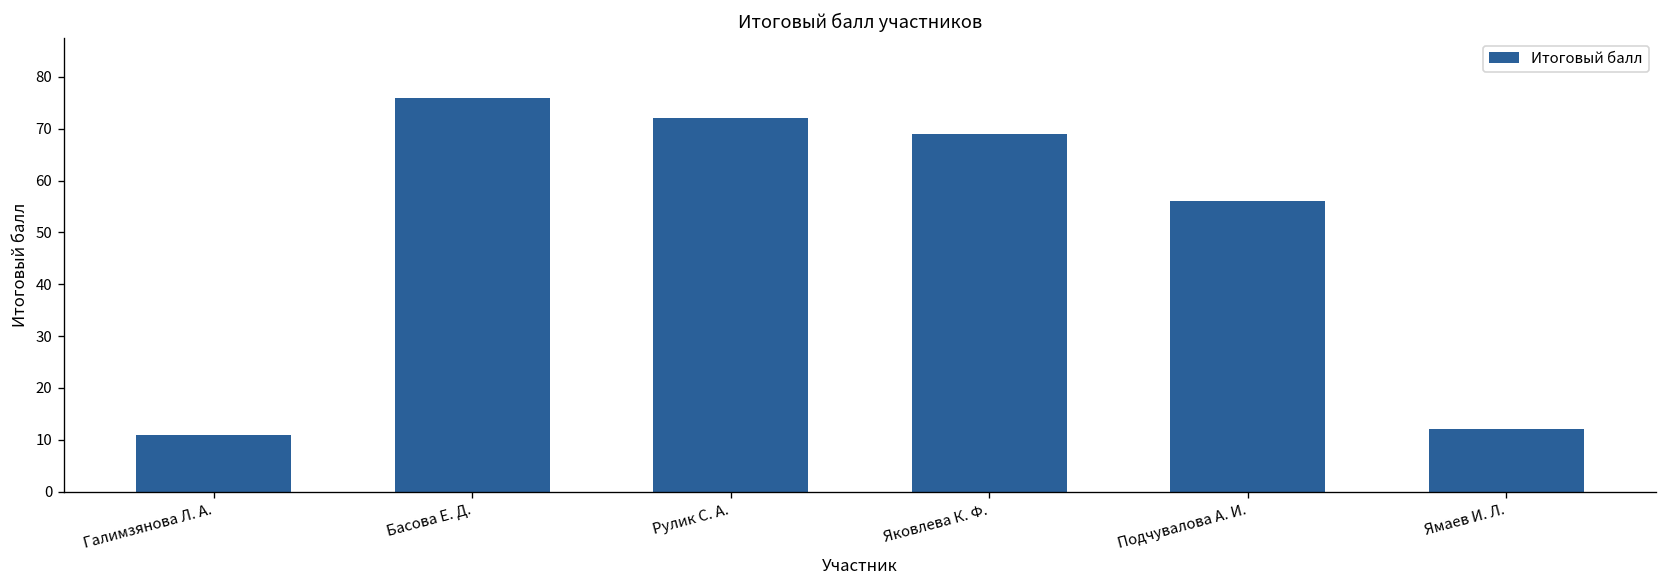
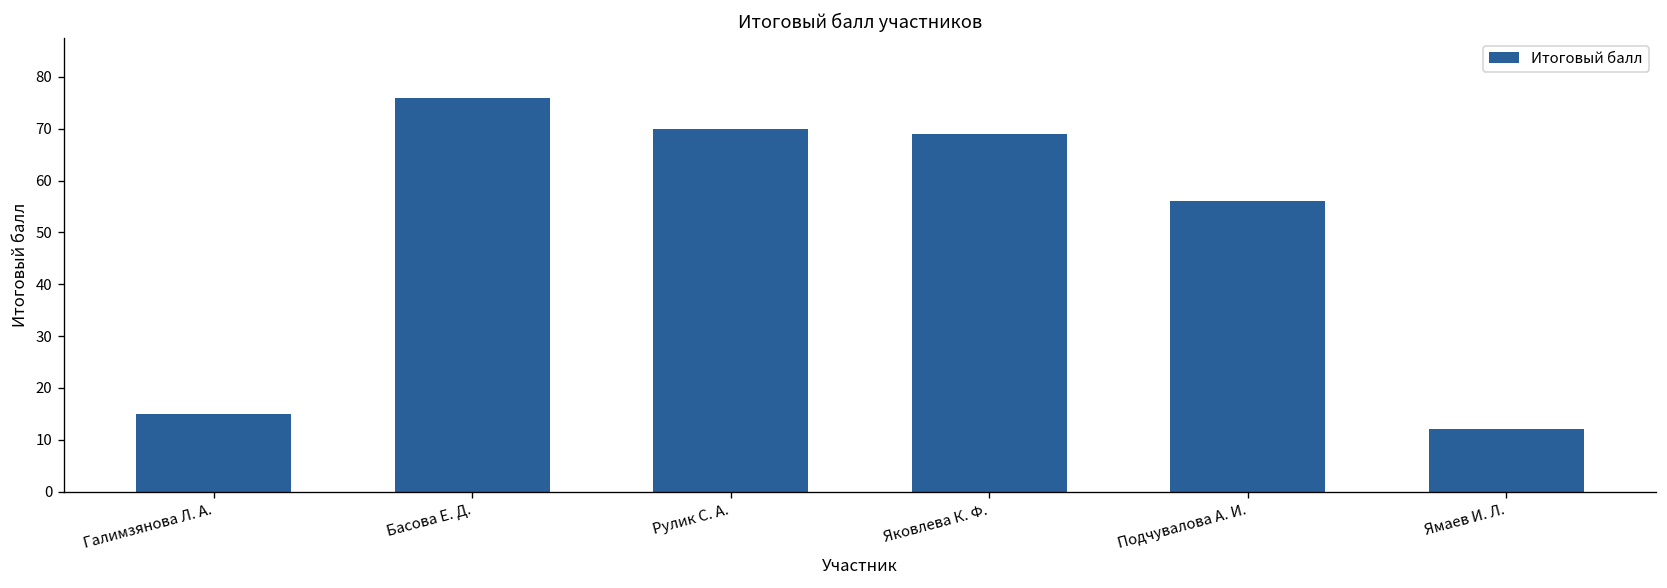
  {
-   "Галимзянова Л. А.": 11,
+   "Галимзянова Л. А.": 15,
    "Басова Е. Д.": 76,
-   "Рулик С. А.": 72,
+   "Рулик С. А.": 70,
    "Яковлева К. Ф.": 69,
    "Подчувалова А. И.": 56,
    "Ямаев И. Л.": 12
  }
